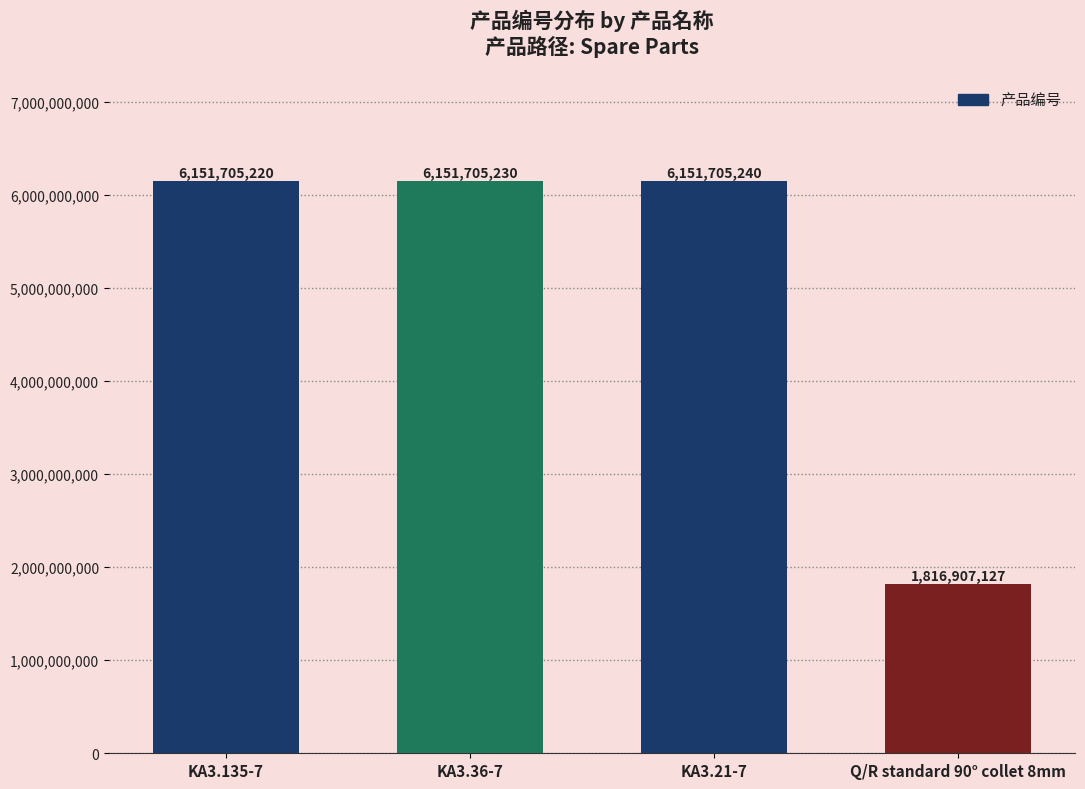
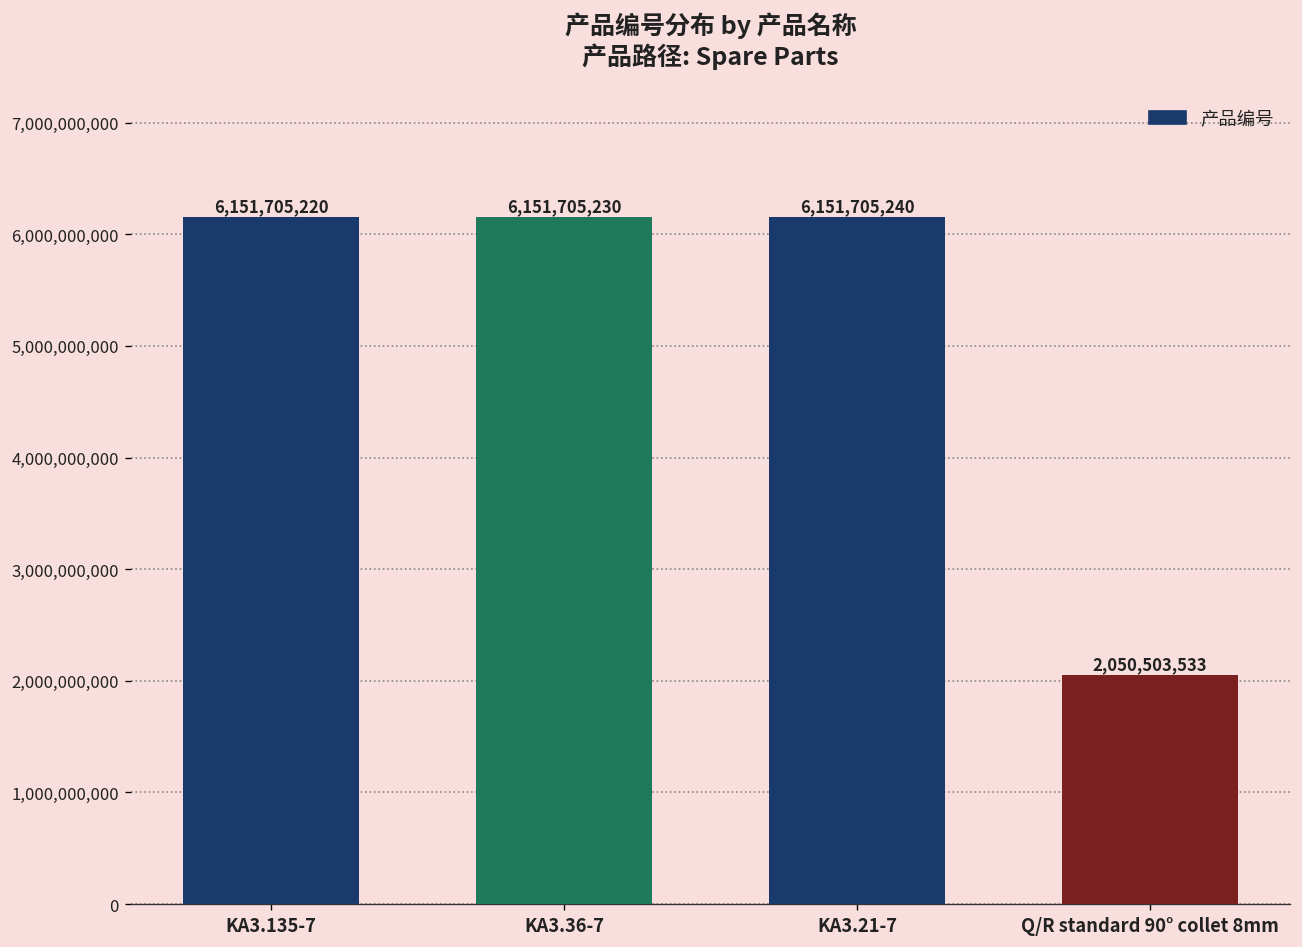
  {
    "KA3.135-7": "6,151,705,220",
    "KA3.36-7": "6,151,705,230",
    "KA3.21-7": "6,151,705,240",
-   "Q/R standard 90° collet 8mm": "1,816,907,127"
+   "Q/R standard 90° collet 8mm": "2,050,503,533"
  }
